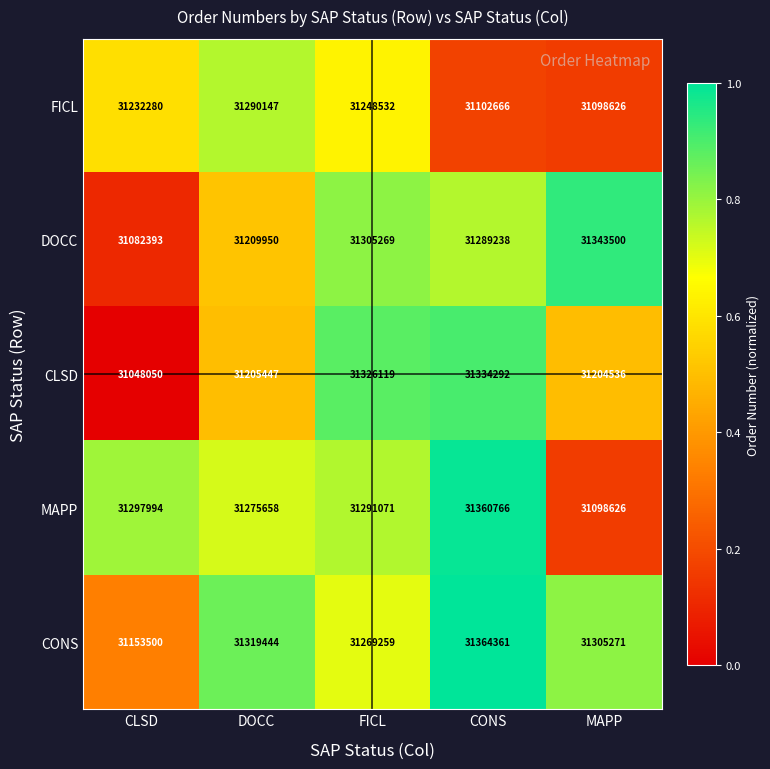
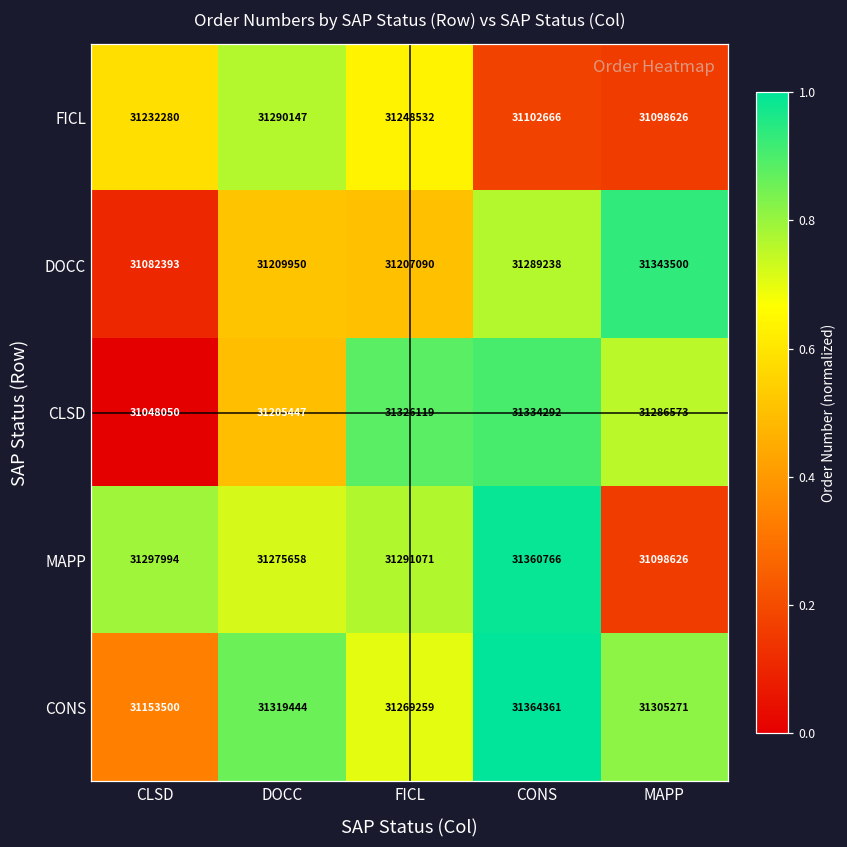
  {
    "FICL": {
      "CLSD": 31232280,
      "DOCC": 31290147,
      "FICL": 31248532,
      "CONS": 31102666
    },
    "DOCC": {
      "CLSD": 31082393,
      "DOCC": 31209950,
-     "FICL": 31305269,
+     "FICL": 31207090,
      "CONS": 31289238,
      "MAPP": 31343500
    },
    "CLSD": {
      "CLSD": 31048050,
      "DOCC": 31205447,
      "FICL": 31326119,
      "CONS": 31334292,
-     "MAPP": 31204536
+     "MAPP": 31286573
    },
    "MAPP": {
      "CLSD": 31297994,
      "DOCC": 31275658,
      "FICL": 31291071,
      "CONS": 31360766,
      "MAPP": 31098626
    },
    "CONS": {
      "CLSD": 31153500,
      "DOCC": 31319444,
      "FICL": 31269259,
      "CONS": 31364361,
      "MAPP": 31305271
    }
  }
